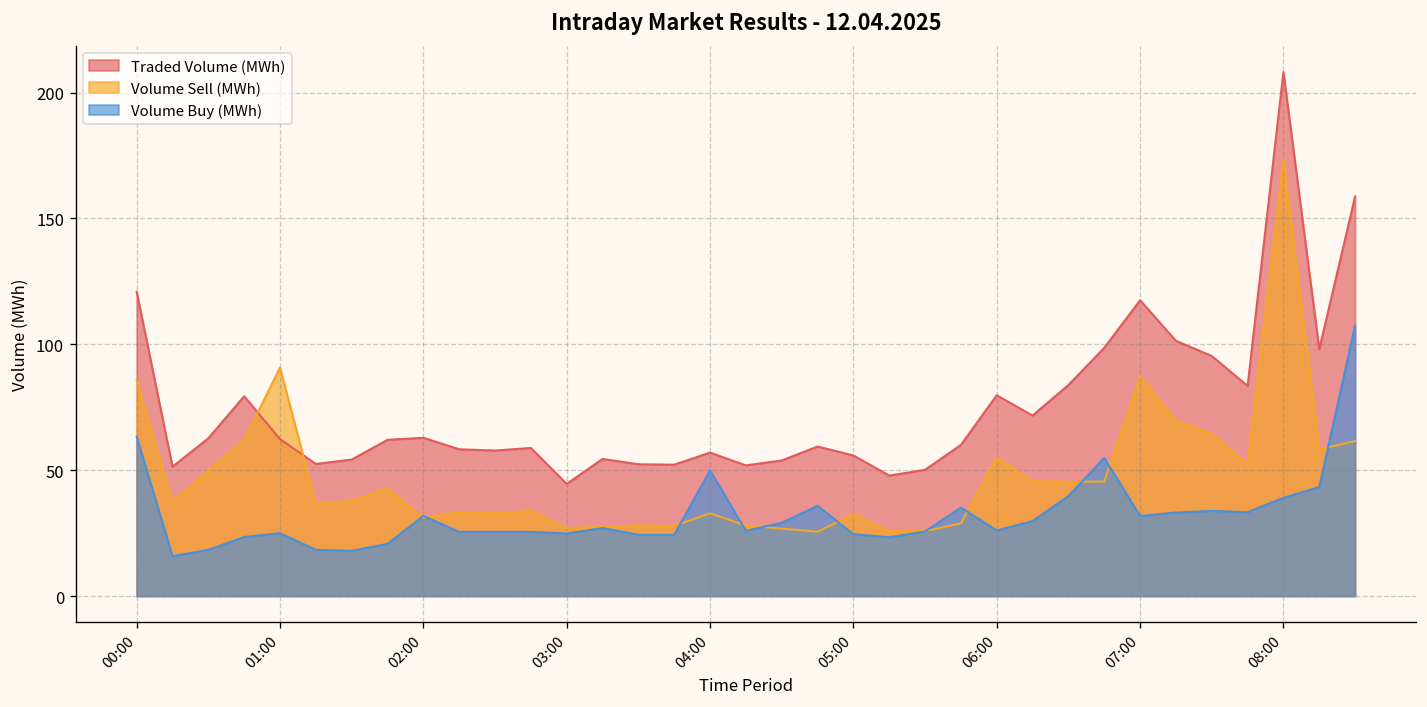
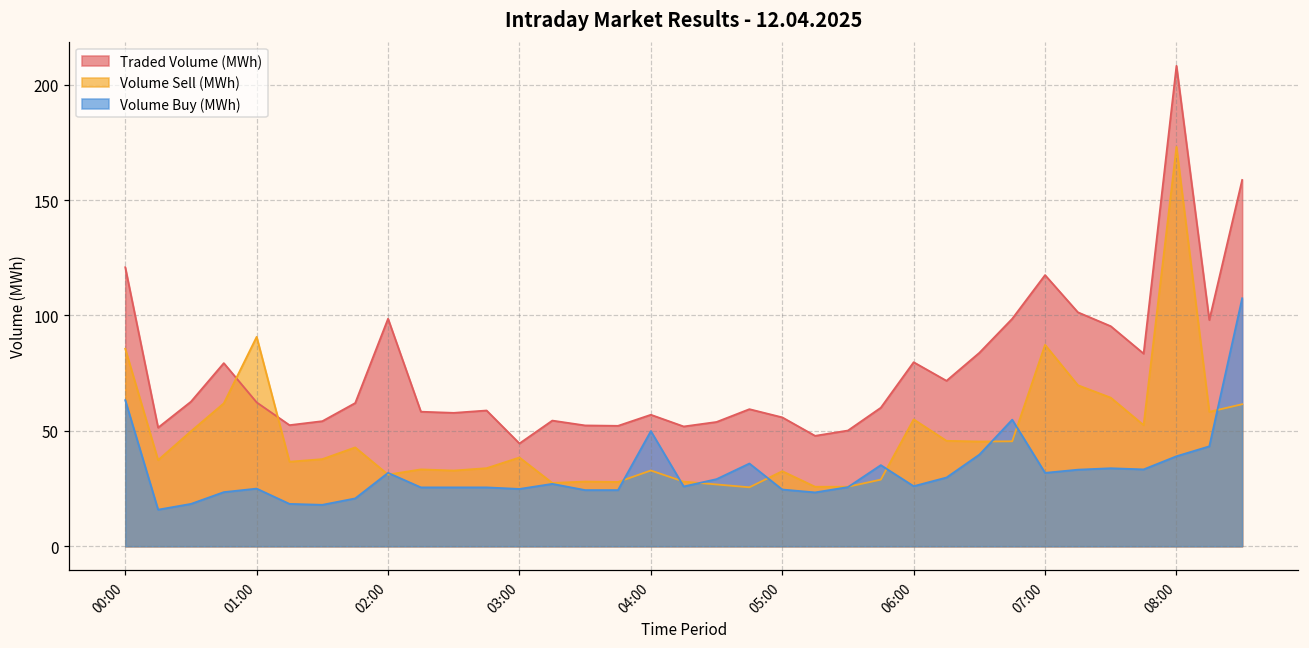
  {
    "Traded Volume (MWh)": {
      "00:00": 121,
      "01:00": 62,
-     "02:00": 63,
+     "02:00": 99,
      "03:00": 45,
      "04:00": 57,
      "05:00": 56,
      "06:00": 80,
      "07:00": 118,
      "08:00": 208
    },
    "Volume Sell (MWh)": {
      "00:00": 86,
      "01:00": 91,
-     "03:00": 27,
+     "03:00": 38,
      "04:00": 33,
      "05:00": 33,
      "06:00": 55,
      "07:00": 87,
      "08:00": 173
    },
    "Volume Buy (MWh)": {
      "00:00": 63,
      "01:00": 25,
      "03:00": 25,
      "04:00": 50,
      "05:00": 25,
      "06:00": 26,
      "07:00": 32,
      "08:00": 39
    }
  }
